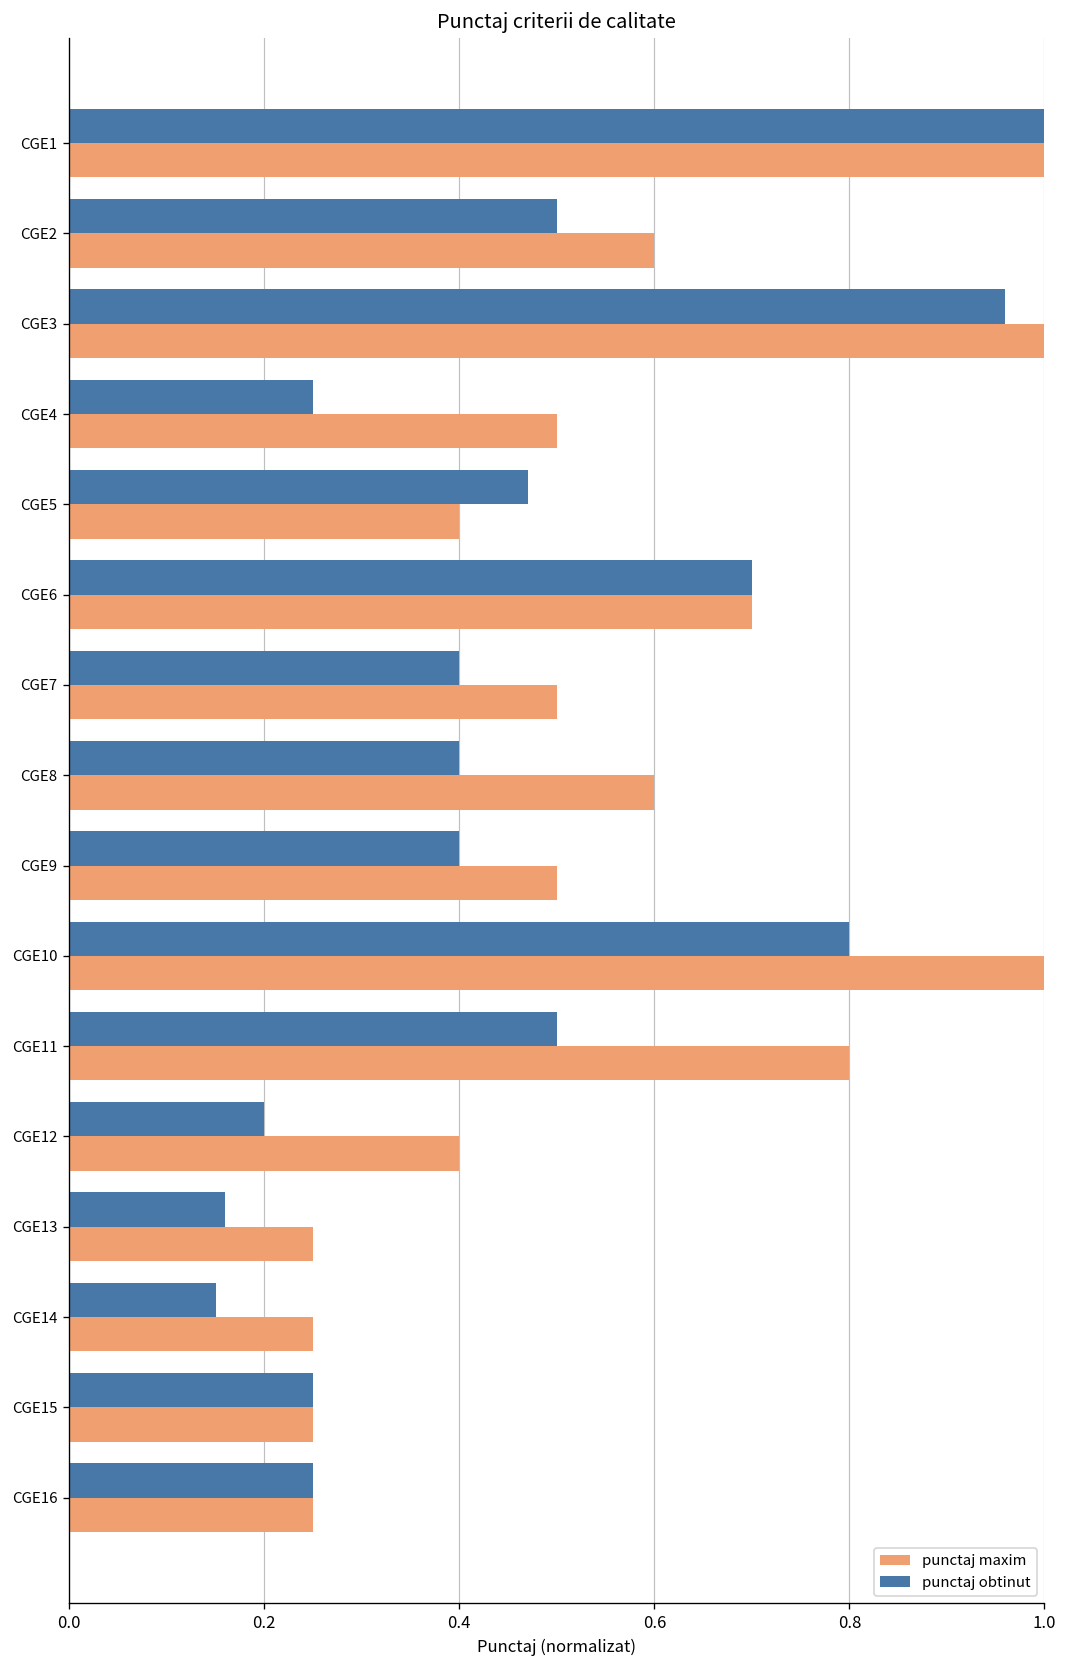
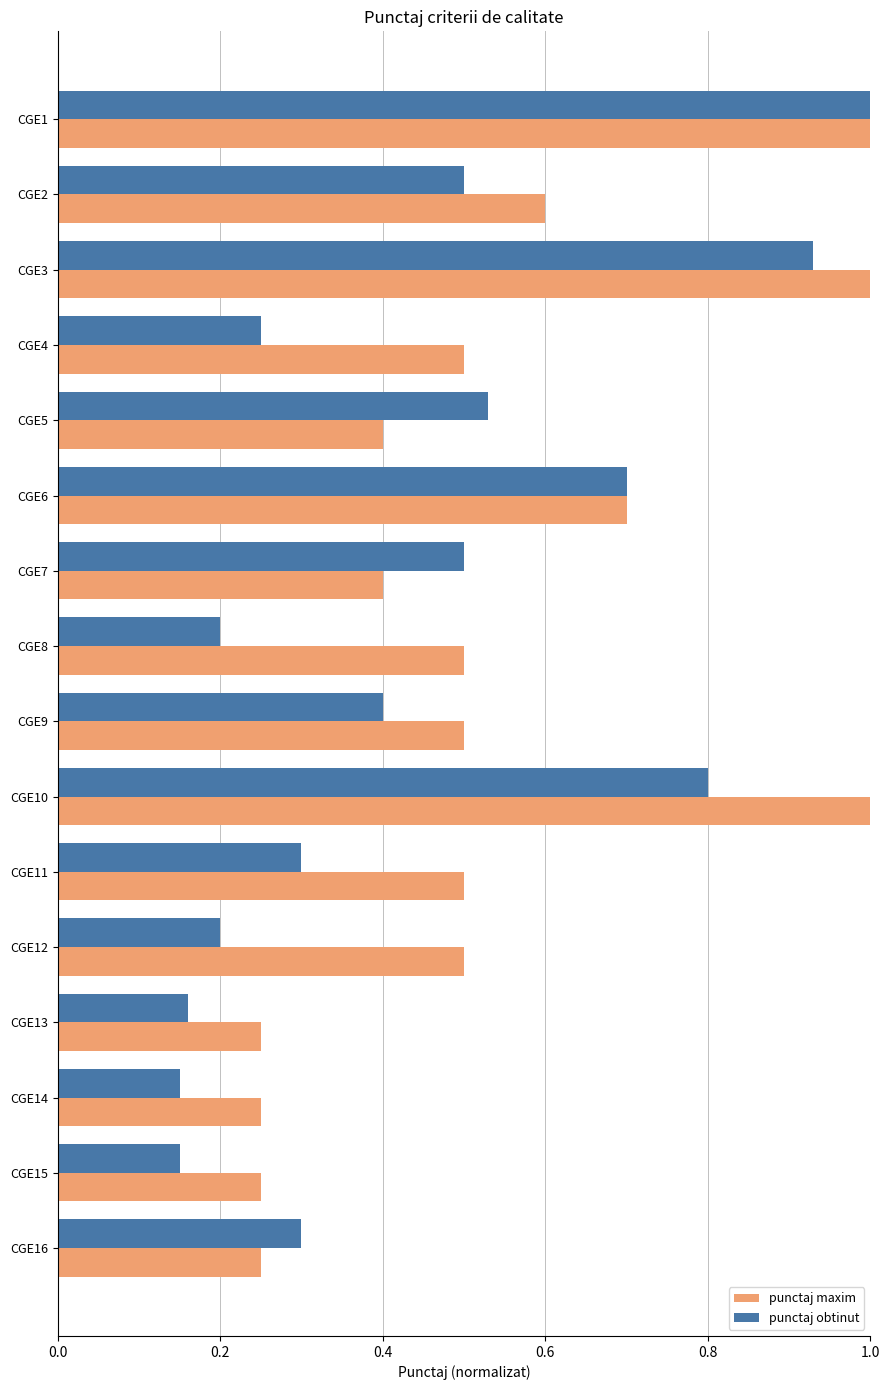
  {
    "punctaj maxim": {
      "CGE1": 1.00,
      "CGE2": 0.60,
      "CGE3": 1.00,
      "CGE4": 0.50,
      "CGE5": 0.40,
      "CGE6": 0.70,
-     "CGE7": 0.50,
-     "CGE8": 0.60,
+     "CGE7": 0.40,
+     "CGE8": 0.50,
      "CGE9": 0.50,
      "CGE10": 1.00,
-     "CGE11": 0.80,
-     "CGE12": 0.40,
+     "CGE11": 0.50,
+     "CGE12": 0.50,
      "CGE13": 0.25,
      "CGE14": 0.25,
      "CGE15": 0.25,
      "CGE16": 0.25
    },
    "punctaj obtinut": {
      "CGE1": 1.00,
      "CGE2": 0.50,
-     "CGE3": 0.96,
+     "CGE3": 0.93,
      "CGE4": 0.25,
-     "CGE5": 0.47,
+     "CGE5": 0.53,
      "CGE6": 0.70,
-     "CGE7": 0.40,
-     "CGE8": 0.40,
+     "CGE7": 0.50,
+     "CGE8": 0.20,
      "CGE9": 0.40,
      "CGE10": 0.80,
-     "CGE11": 0.50,
+     "CGE11": 0.30,
      "CGE12": 0.20,
      "CGE13": 0.16,
      "CGE14": 0.15,
-     "CGE15": 0.25,
-     "CGE16": 0.25
+     "CGE15": 0.15,
+     "CGE16": 0.30
    }
  }
